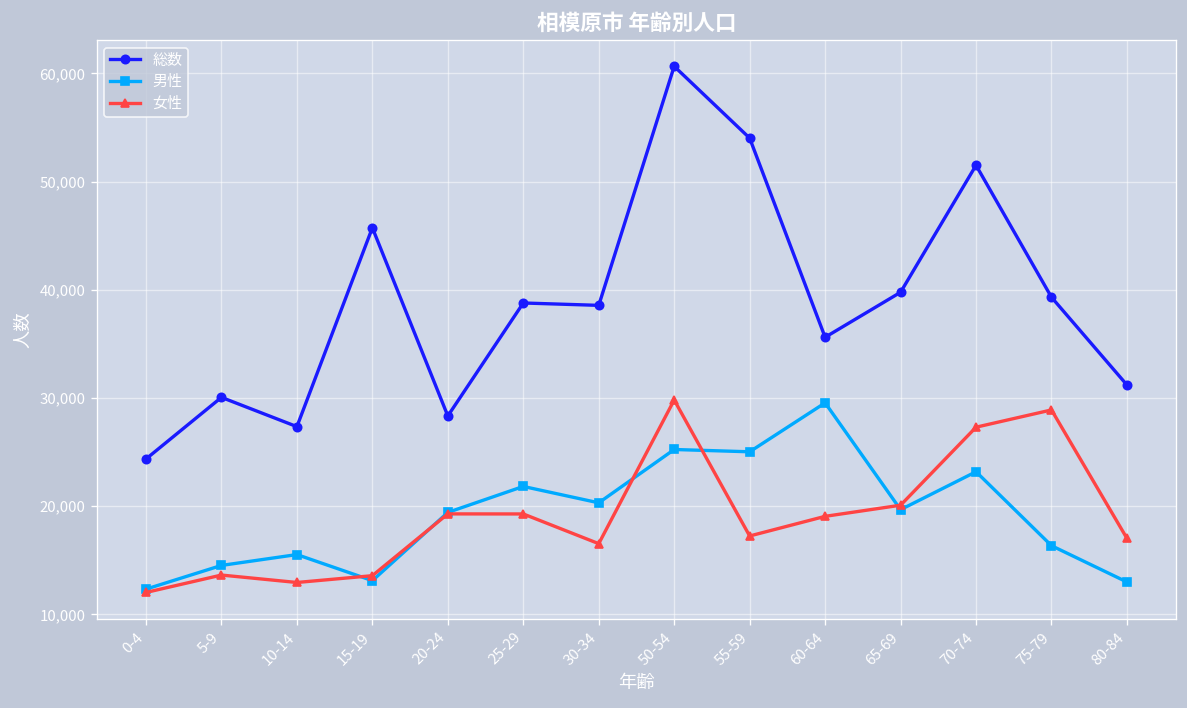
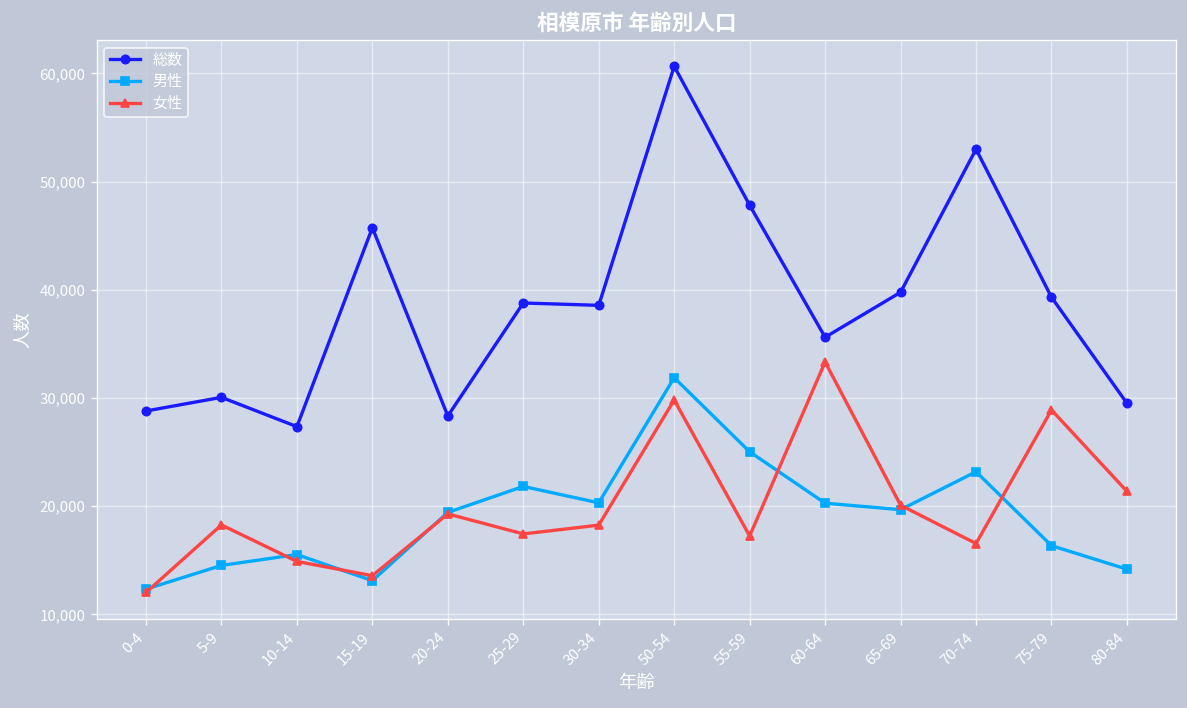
  {
    "総数": {
-     "0-4": "24,000",
+     "0-4": "29,000",
      "5-9": "30,000",
      "10-14": "27,000",
      "15-19": "46,000",
      "20-24": "28,000",
      "25-29": "39,000",
      "30-34": "39,000",
      "50-54": "61,000",
-     "55-59": "54,000",
+     "55-59": "48,000",
      "60-64": "36,000",
      "65-69": "40,000",
-     "70-74": "52,000",
+     "70-74": "53,000",
      "75-79": "39,000",
-     "80-84": "31,000"
+     "80-84": "30,000"
    },
    "男性": {
      "0-4": "12,000",
      "5-9": "15,000",
      "10-14": "16,000",
      "15-19": "13,000",
      "25-29": "22,000",
      "30-34": "20,000",
-     "50-54": "25,000",
+     "50-54": "32,000",
      "55-59": "25,000",
-     "60-64": "30,000",
+     "60-64": "20,000",
      "65-69": "20,000",
      "70-74": "23,000",
      "75-79": "16,000",
-     "80-84": "13,000"
+     "80-84": "14,000"
    },
    "女性": {
      "0-4": "12,000",
-     "5-9": "14,000",
-     "10-14": "13,000",
+     "5-9": "18,000",
+     "10-14": "15,000",
      "15-19": "14,000",
-     "25-29": "19,000",
-     "30-34": "17,000",
+     "25-29": "17,000",
+     "30-34": "18,000",
      "50-54": "30,000",
      "55-59": "17,000",
-     "60-64": "19,000",
+     "60-64": "33,000",
      "65-69": "20,000",
-     "70-74": "27,000",
+     "70-74": "17,000",
      "75-79": "29,000",
-     "80-84": "17,000"
+     "80-84": "21,000"
    }
  }
